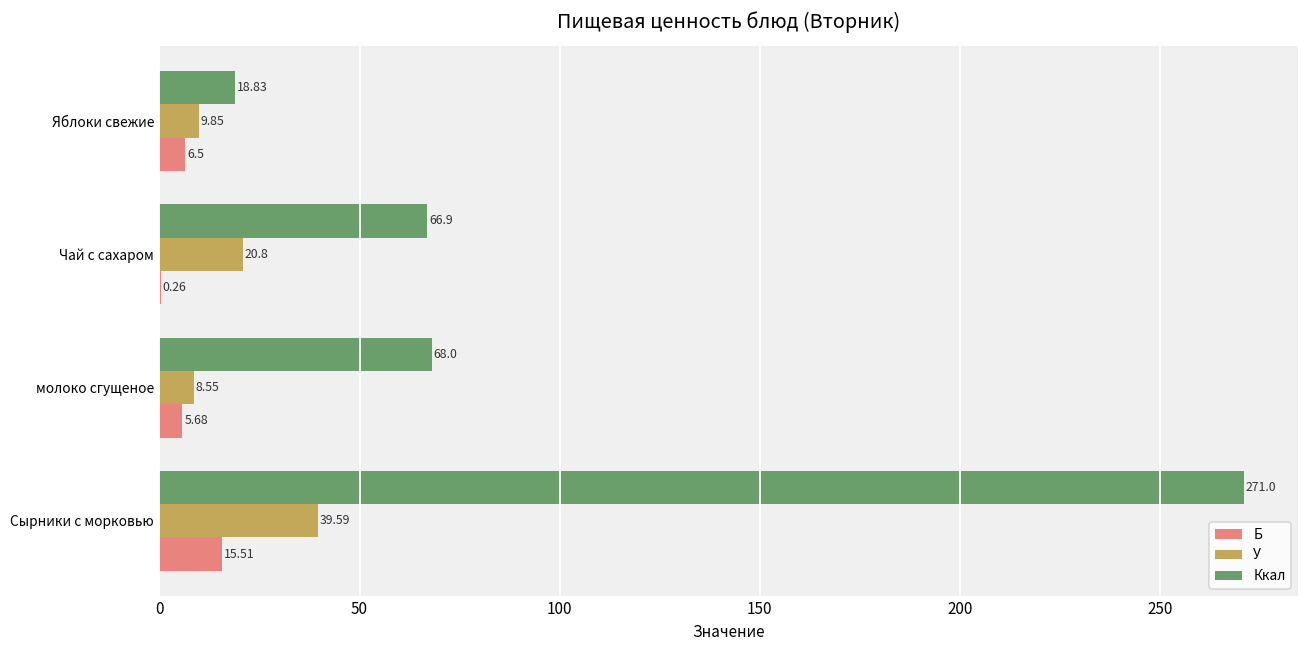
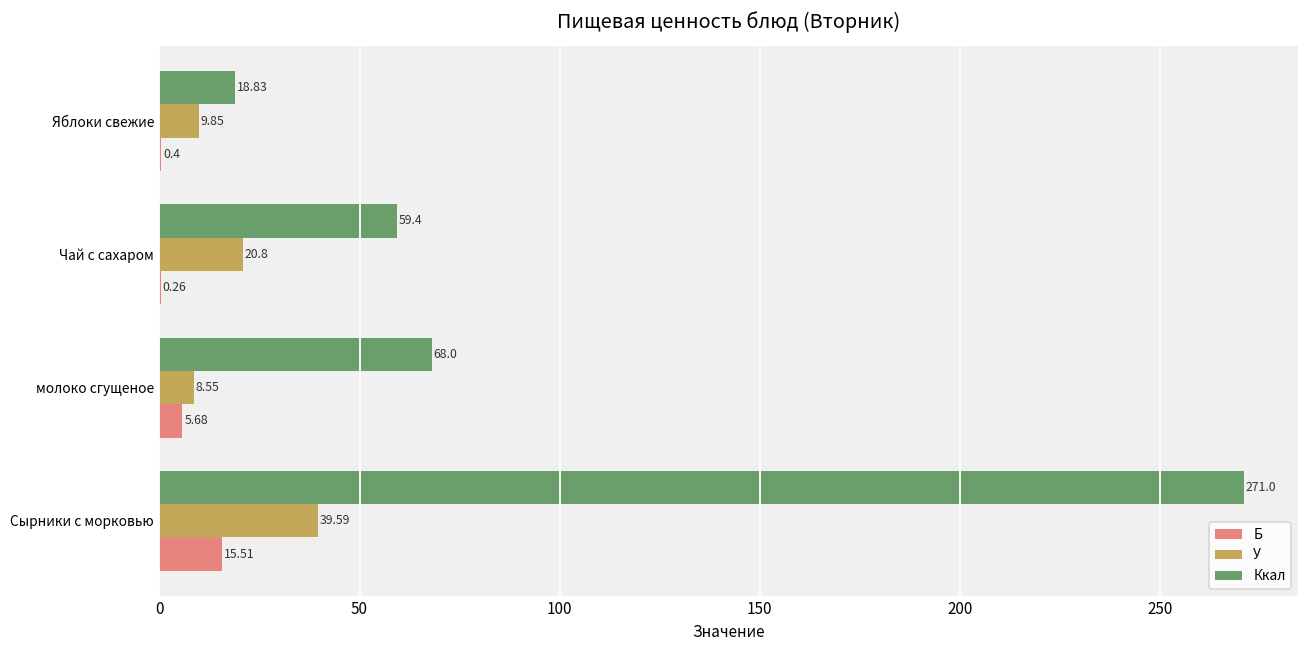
  {
    "Б": {
-     "Яблоки свежие": 6.5,
+     "Яблоки свежие": 0.4,
      "Чай с сахаром": 0.26,
      "молоко сгущеное": 5.68,
      "Сырники с морковью": 15.51
    },
    "У": {
      "Яблоки свежие": 9.85,
      "Чай с сахаром": 20.8,
      "молоко сгущеное": 8.55,
      "Сырники с морковью": 39.59
    },
    "Ккал": {
      "Яблоки свежие": 18.83,
-     "Чай с сахаром": 66.9,
+     "Чай с сахаром": 59.4,
      "молоко сгущеное": 68.0,
      "Сырники с морковью": 271.0
    }
  }
